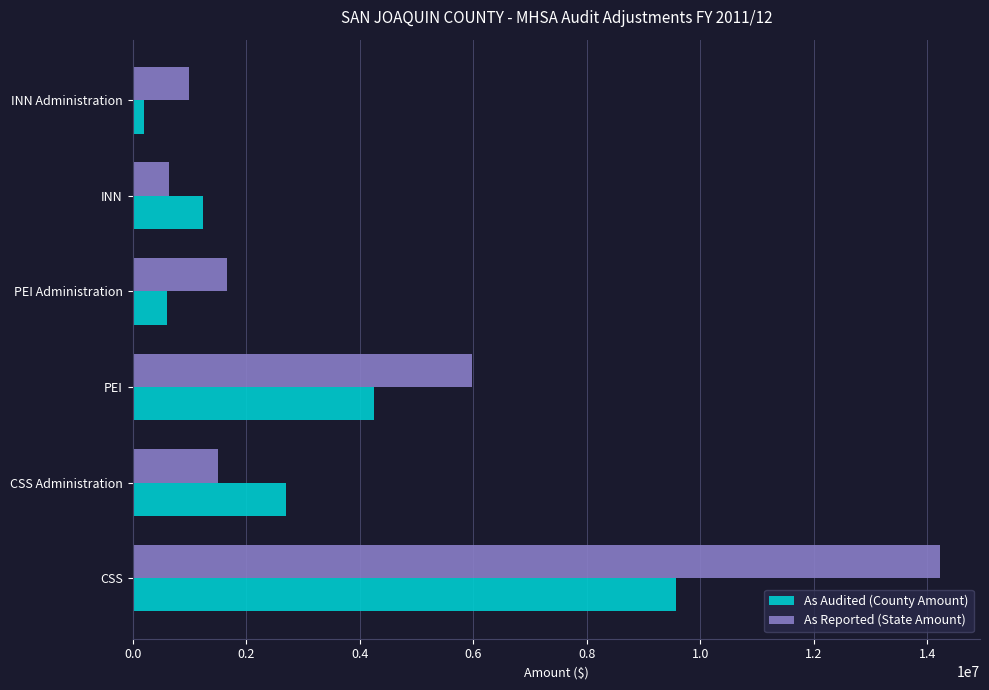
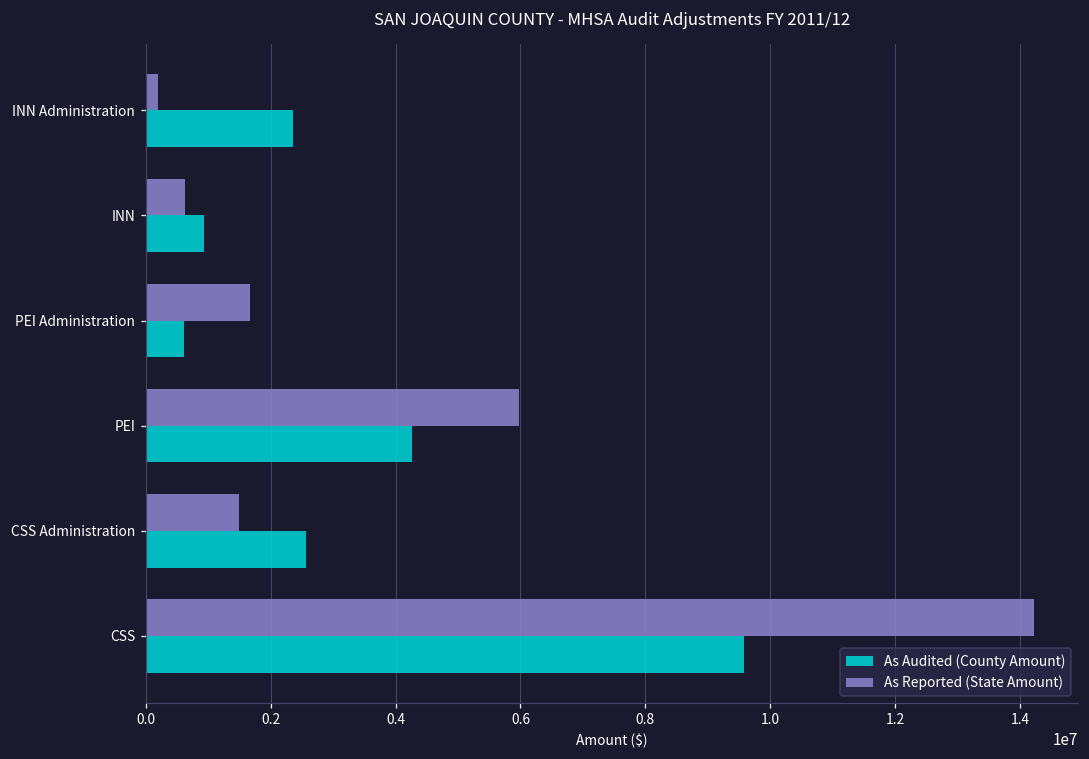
  {
    "As Audited (County Amount)": {
-     "INN Administration": 200000,
-     "INN": 1200000,
+     "INN Administration": 2400000,
+     "INN": 900000,
      "PEI Administration": 600000,
      "PEI": 4300000,
-     "CSS Administration": 2700000,
+     "CSS Administration": 2600000,
      "CSS": 9600000
    },
    "As Reported (State Amount)": {
-     "INN Administration": 1000000,
+     "INN Administration": 200000,
      "INN": 600000,
      "PEI Administration": 1700000,
      "PEI": 6000000,
      "CSS Administration": 1500000,
      "CSS": 14200000
    }
  }
